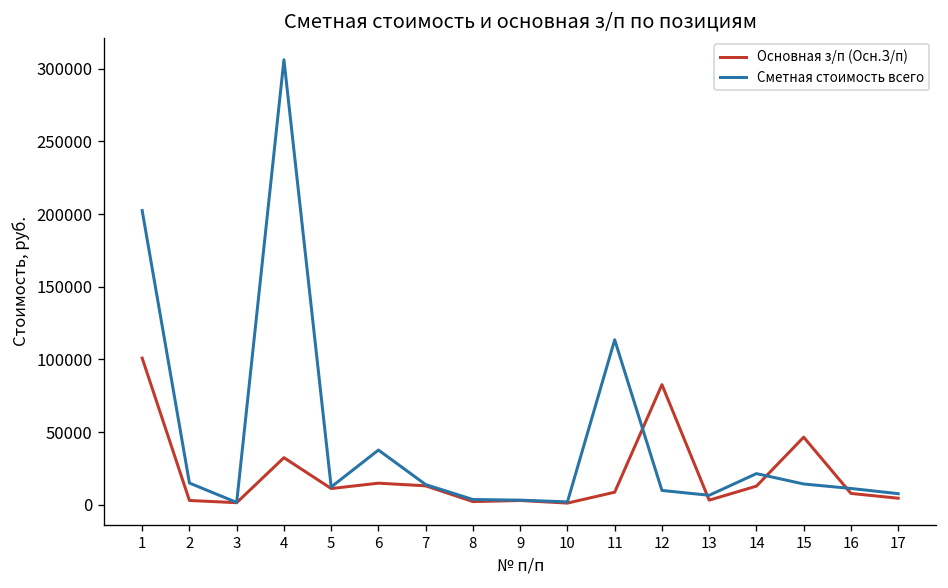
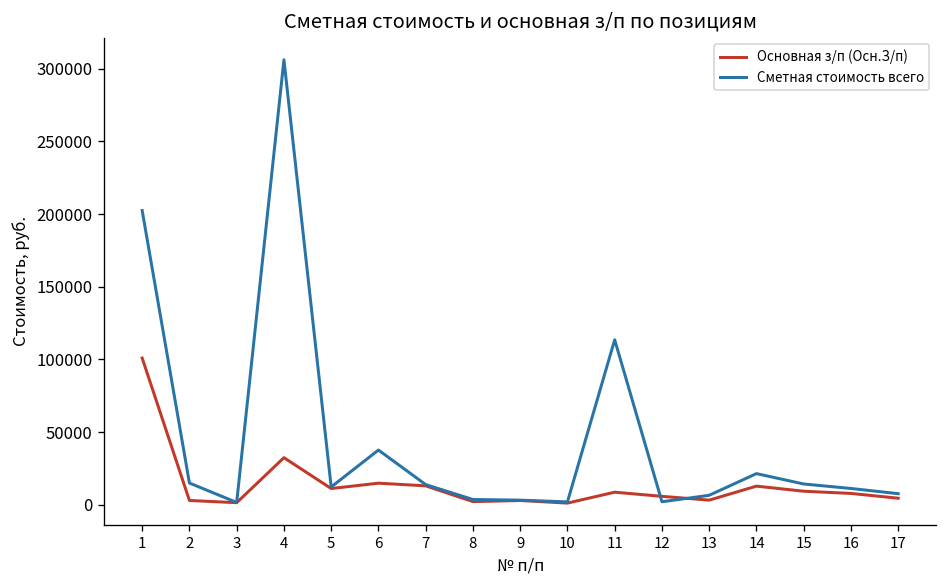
  {
    "Основная з/п (Осн.З/п)": {
      "1": 101000,
      "2": 3000,
      "4": 32000,
      "6": 15000,
      "11": 9000,
-     "12": 83000,
+     "12": 6000,
      "13": 3000,
      "14": 13000,
-     "15": 47000,
+     "15": 9000,
      "16": 8000,
      "17": 5000
    },
    "Сметная стоимость всего": {
      "1": 202000,
      "2": 15000,
      "4": 306000,
      "6": 38000,
      "11": 114000,
-     "12": 10000,
+     "12": 2000,
      "13": 7000,
      "14": 21000,
      "15": 14000,
      "16": 11000,
      "17": 8000
    }
  }
